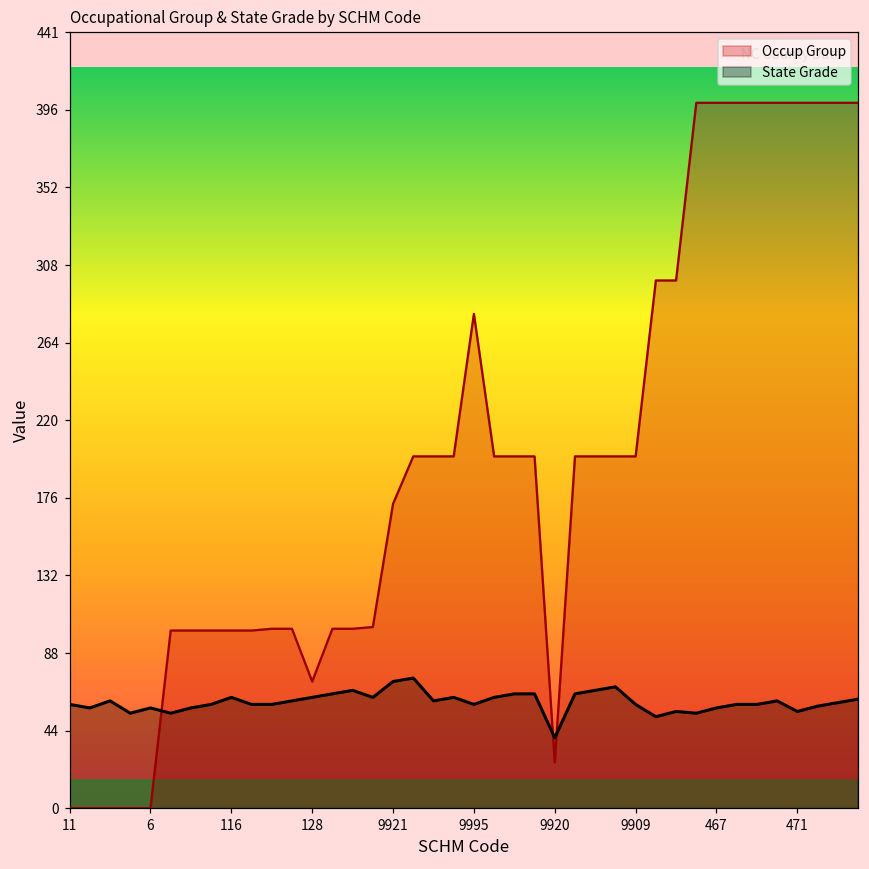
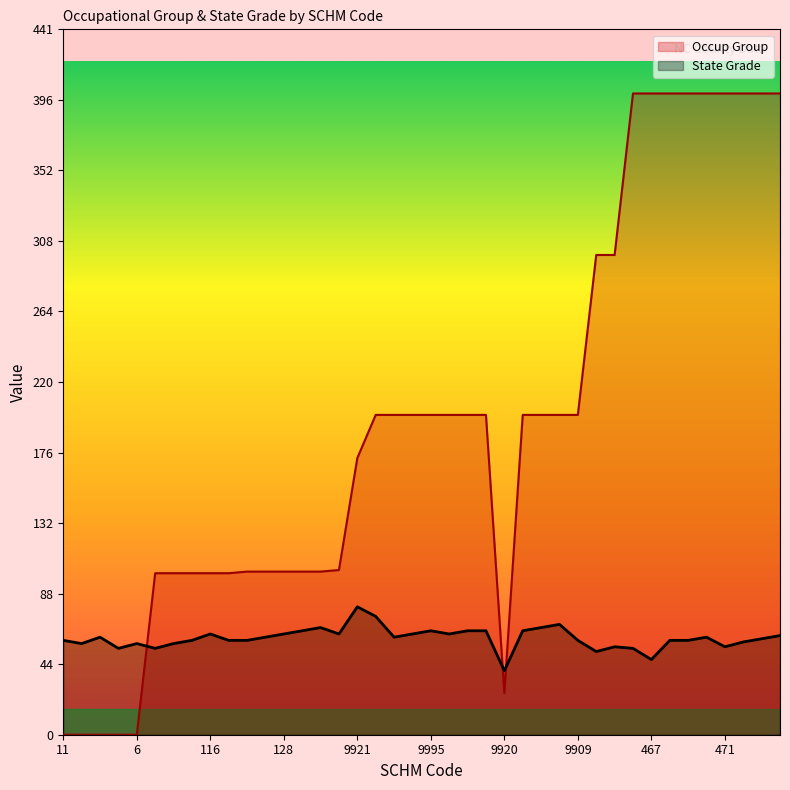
  {
    "Occup Group": {
      "116": 101,
-     "128": 72,
+     "128": 102,
      "9921": 173,
-     "9995": 281,
+     "9995": 200,
      "9920": 26,
      "9909": 200,
      "467": 401,
      "471": 401
    },
    "State Grade": {
      "116": 63,
      "128": 63,
-     "9921": 72,
-     "9995": 59,
+     "9921": 80,
+     "9995": 65,
      "9920": 40,
      "9909": 59,
-     "467": 57,
+     "467": 47,
      "471": 55
    }
  }
